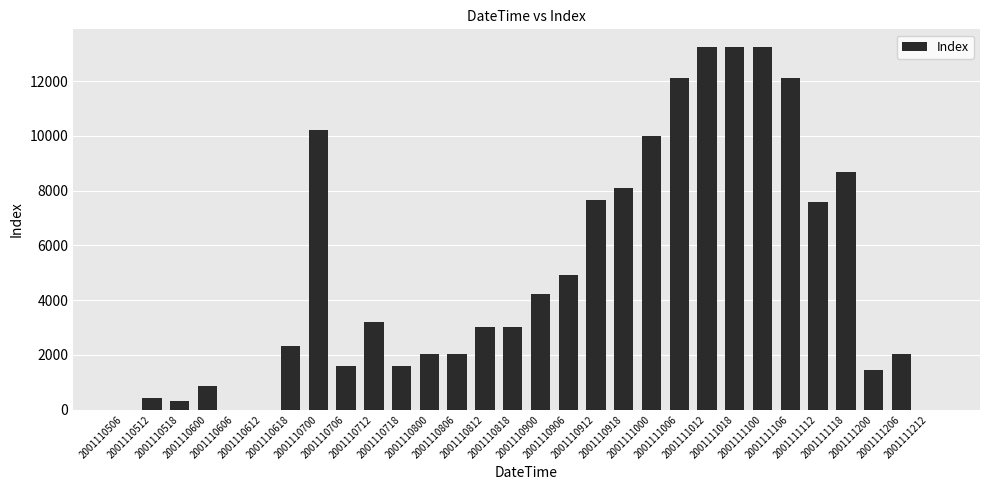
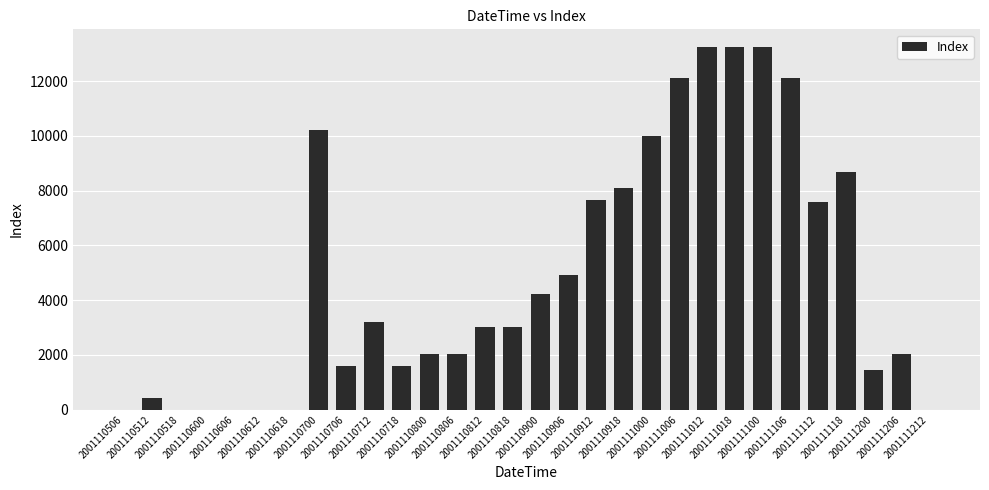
  {
    "2001110506": 0,
    "2001110512": 400,
-   "2001110518": 300,
-   "2001110600": 900,
+   "2001110518": 0,
+   "2001110600": 0,
    "2001110606": 0,
    "2001110612": 0,
-   "2001110618": 2300,
+   "2001110618": 0,
    "2001110700": 10200,
    "2001110706": 1600,
    "2001110712": 3200,
    "2001110718": 1600,
    "2001110800": 2000,
    "2001110806": 2000,
    "2001110812": 3000,
    "2001110818": 3000,
    "2001110900": 4200,
    "2001110906": 4900,
    "2001110912": 7700,
    "2001110918": 8100,
    "2001111000": 10000,
    "2001111006": 12100,
    "2001111012": 13200,
    "2001111018": 13200,
    "2001111100": 13200,
    "2001111106": 12100,
    "2001111112": 7600,
    "2001111118": 8700,
    "2001111200": 1400,
    "2001111206": 2000,
    "2001111212": 0
  }
